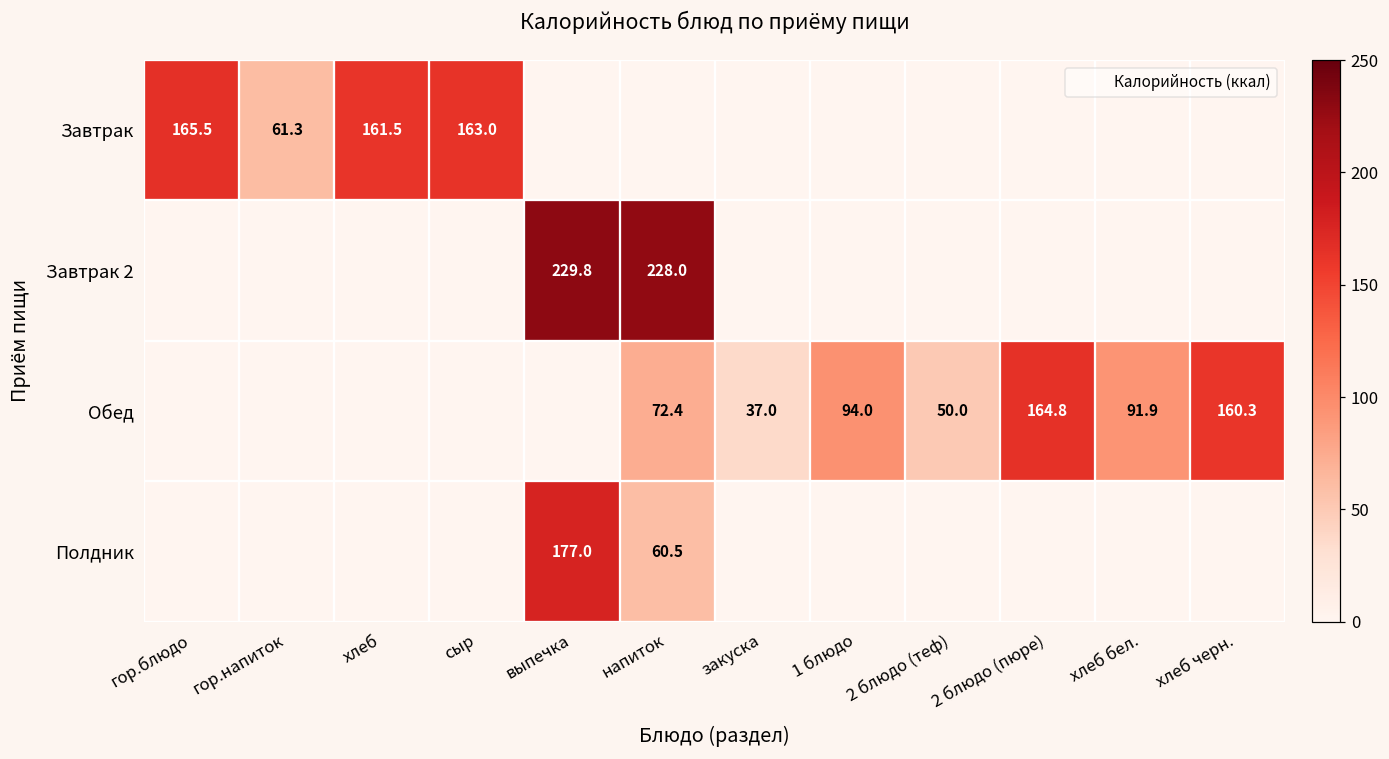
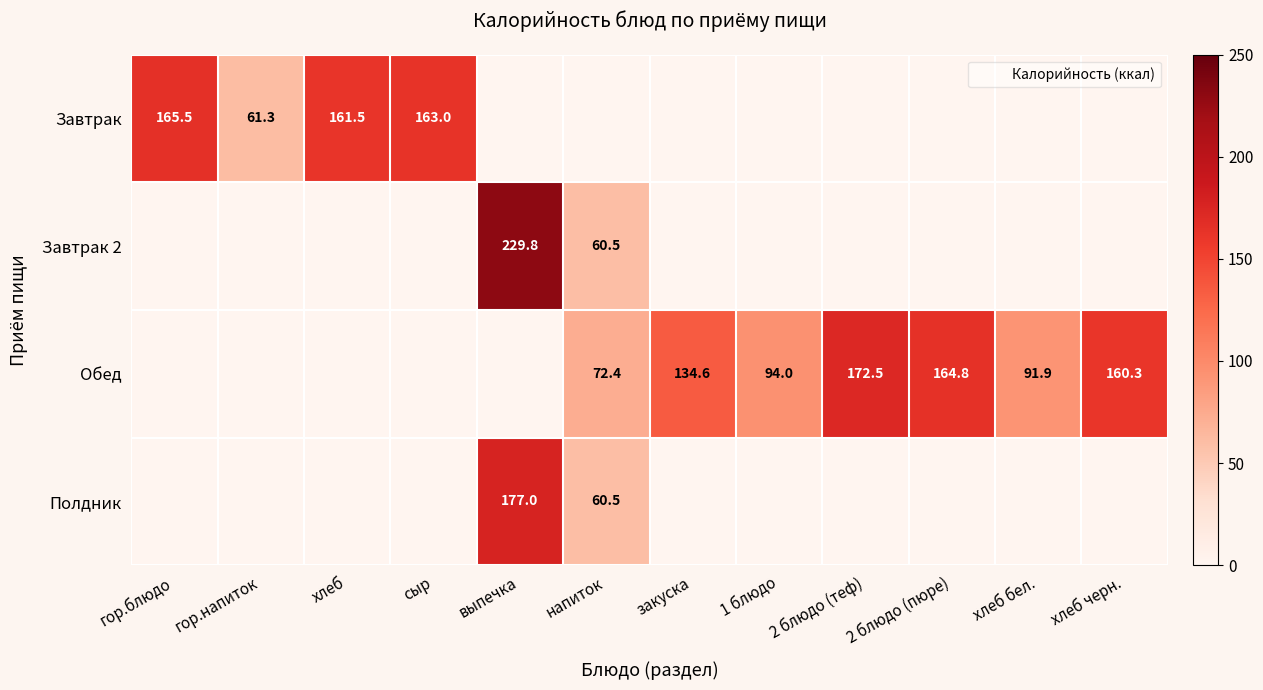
  {
    "Завтрак": {
      "гор.блюдо": 165.5,
      "гор.напиток": 61.3,
      "хлеб": 161.5,
      "сыр": 163.0
    },
    "Завтрак 2": {
      "выпечка": 229.8,
-     "напиток": 228.0
+     "напиток": 60.5
    },
    "Обед": {
      "напиток": 72.4,
-     "закуска": 37.0,
+     "закуска": 134.6,
      "1 блюдо": 94.0,
-     "2 блюдо (теф)": 50.0,
+     "2 блюдо (теф)": 172.5,
      "2 блюдо (пюре)": 164.8,
      "хлеб бел.": 91.9,
      "хлеб черн.": 160.3
    },
    "Полдник": {
      "выпечка": 177.0,
      "напиток": 60.5
    }
  }
